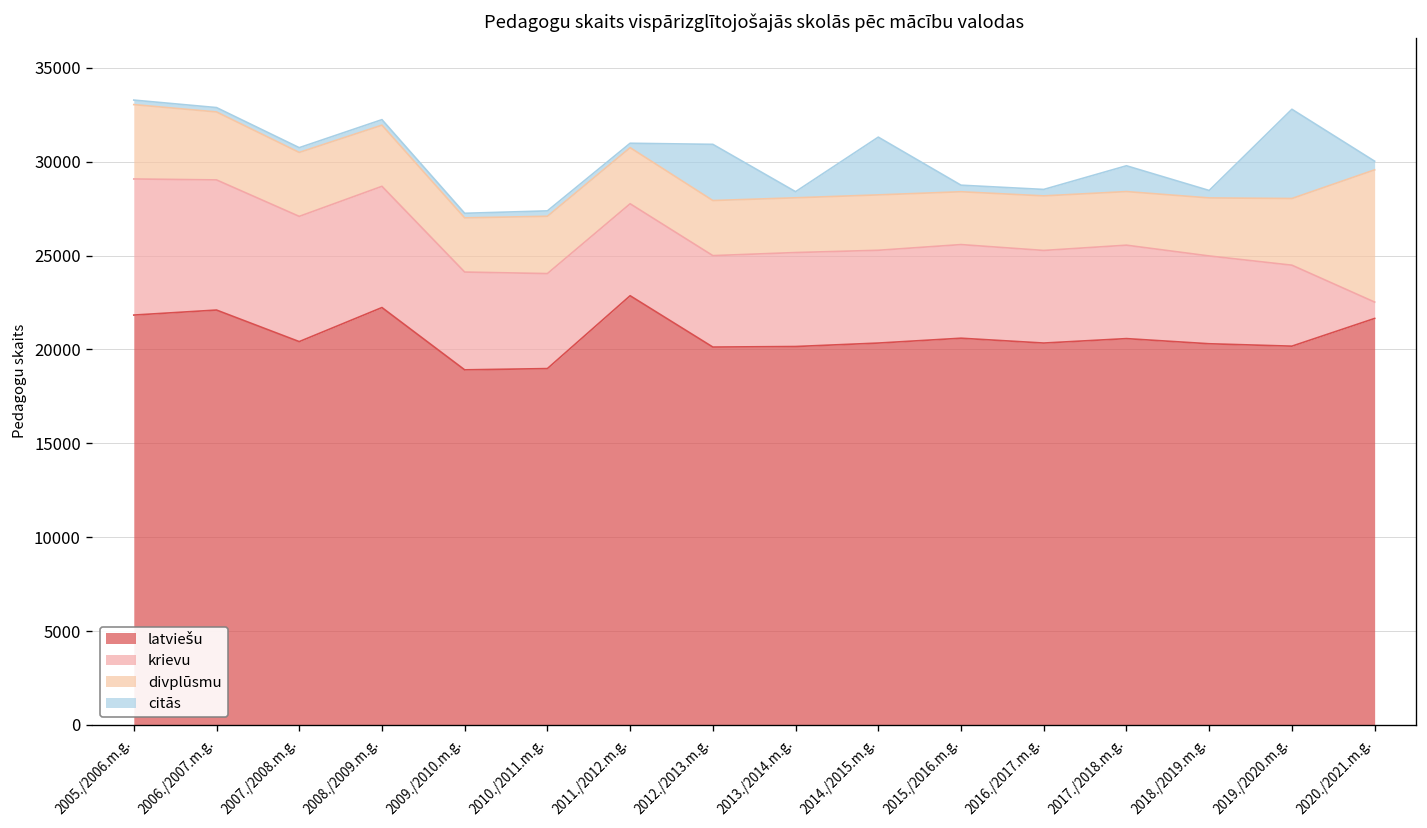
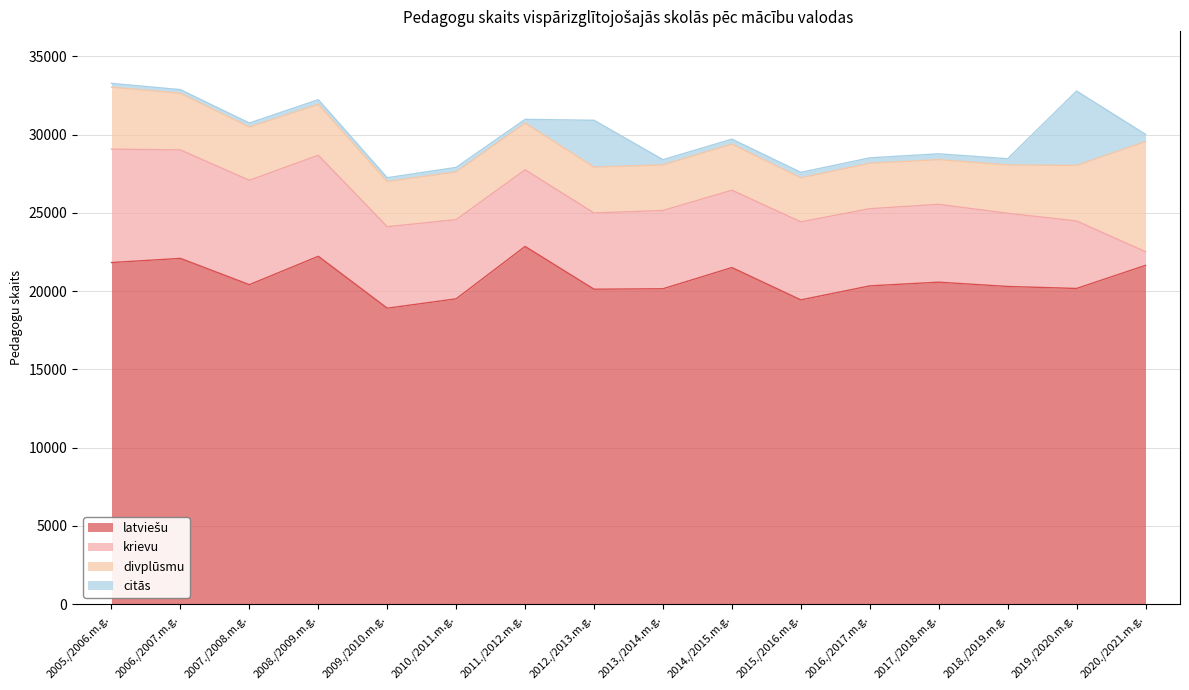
  {
    "latviešu": {
      "2005./2006.m.g.": 21800,
      "2006./2007.m.g.": 22100,
      "2007./2008.m.g.": 20400,
      "2008./2009.m.g.": 22200,
      "2009./2010.m.g.": 18900,
-     "2010./2011.m.g.": 19000,
+     "2010./2011.m.g.": 19500,
      "2011./2012.m.g.": 22900,
      "2012./2013.m.g.": 20100,
      "2013./2014.m.g.": 20200,
-     "2014./2015.m.g.": 20300,
-     "2015./2016.m.g.": 20600,
+     "2014./2015.m.g.": 21500,
+     "2015./2016.m.g.": 19400,
      "2016./2017.m.g.": 20300,
      "2017./2018.m.g.": 20600,
      "2018./2019.m.g.": 20300,
      "2019./2020.m.g.": 20200,
      "2020./2021.m.g.": 21700
    },
    "citās": {
      "2005./2006.m.g.": 200,
      "2006./2007.m.g.": 200,
      "2007./2008.m.g.": 300,
      "2008./2009.m.g.": 300,
      "2009./2010.m.g.": 200,
      "2010./2011.m.g.": 300,
      "2011./2012.m.g.": 200,
      "2012./2013.m.g.": 3000,
      "2013./2014.m.g.": 300,
-     "2014./2015.m.g.": 3100,
+     "2014./2015.m.g.": 300,
      "2015./2016.m.g.": 300,
      "2016./2017.m.g.": 300,
-     "2017./2018.m.g.": 1400,
+     "2017./2018.m.g.": 400,
      "2018./2019.m.g.": 400,
      "2019./2020.m.g.": 4800,
      "2020./2021.m.g.": 500
    }
  }
